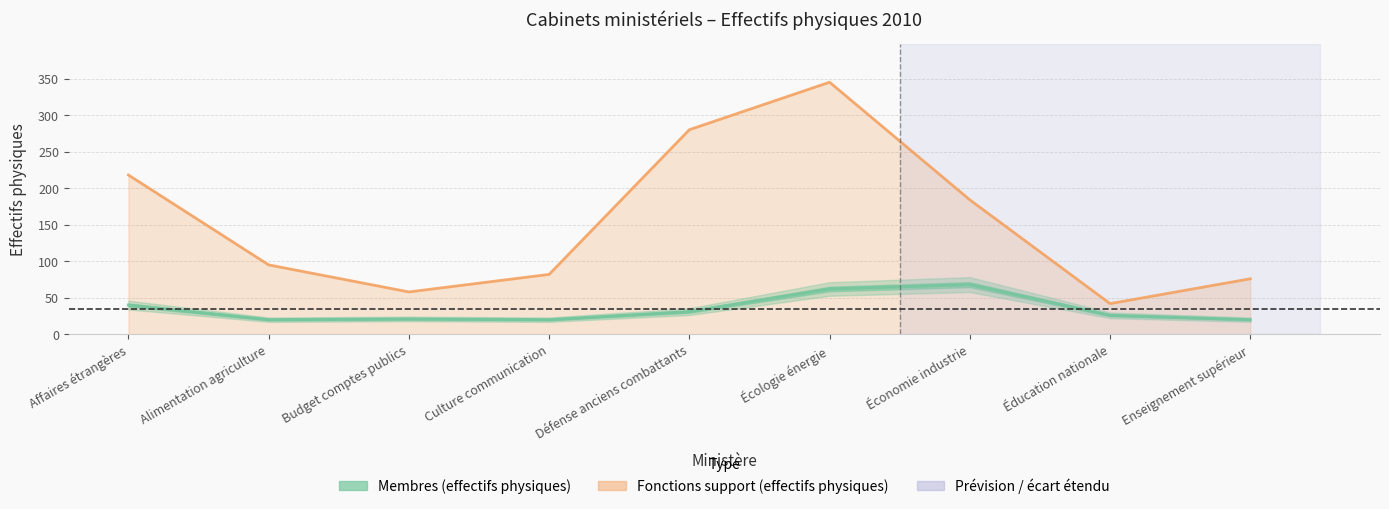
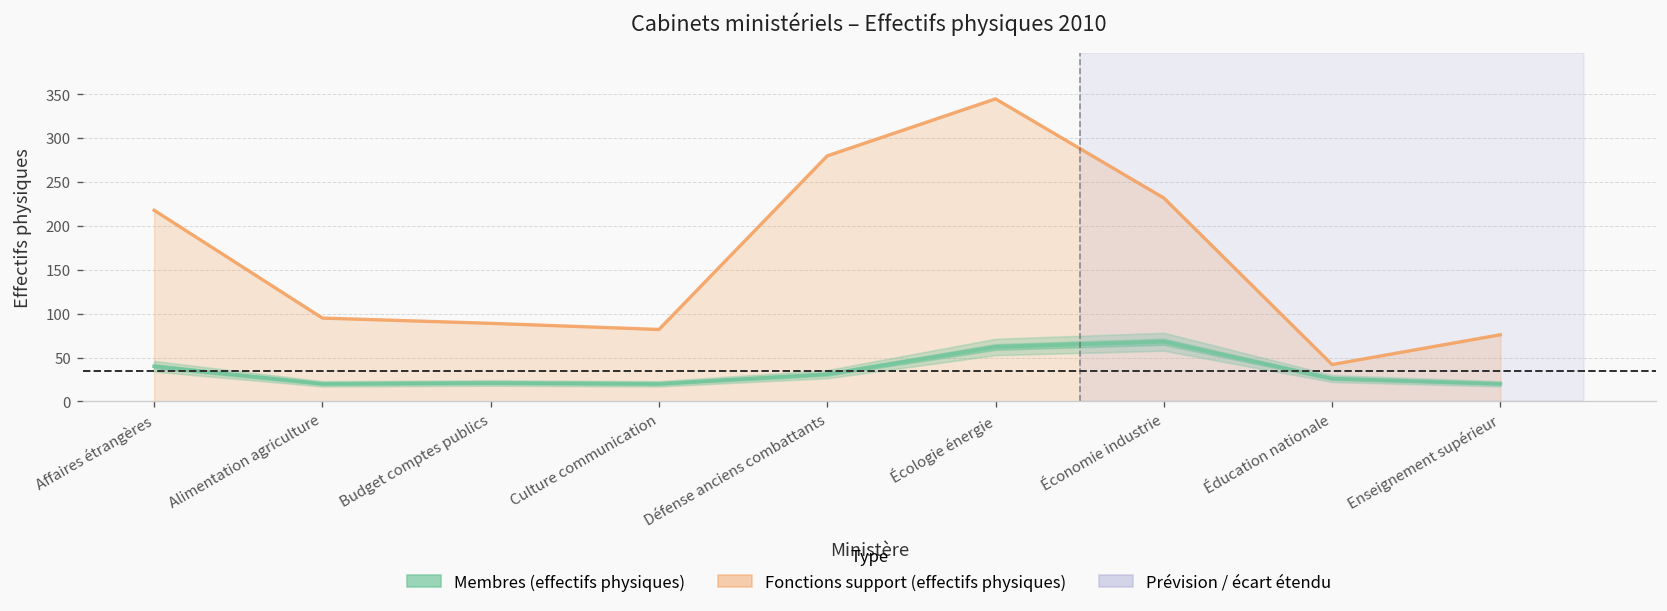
  {
    "Fonctions support (effectifs physiques)": {
      "Affaires étrangères": 220,
      "Alimentation agriculture": 100,
-     "Budget comptes publics": 60,
+     "Budget comptes publics": 90,
      "Culture communication": 80,
      "Défense anciens combattants": 280,
      "Écologie énergie": 350,
-     "Économie industrie": 180,
+     "Économie industrie": 230,
      "Éducation nationale": 40,
      "Enseignement supérieur": 80
    }
  }
